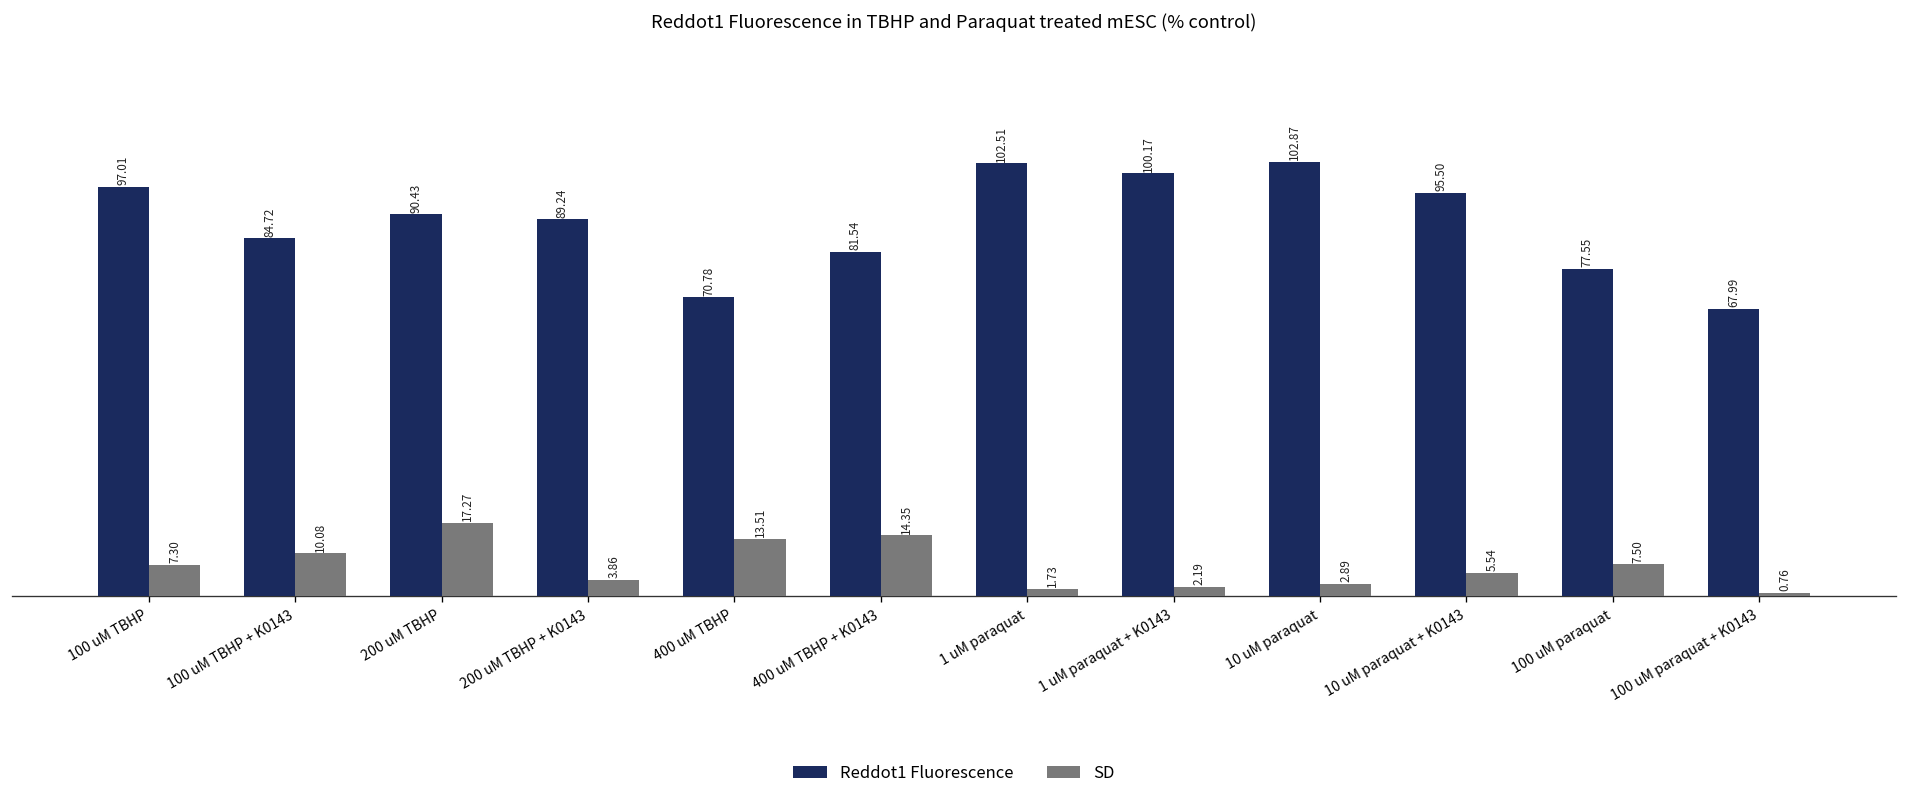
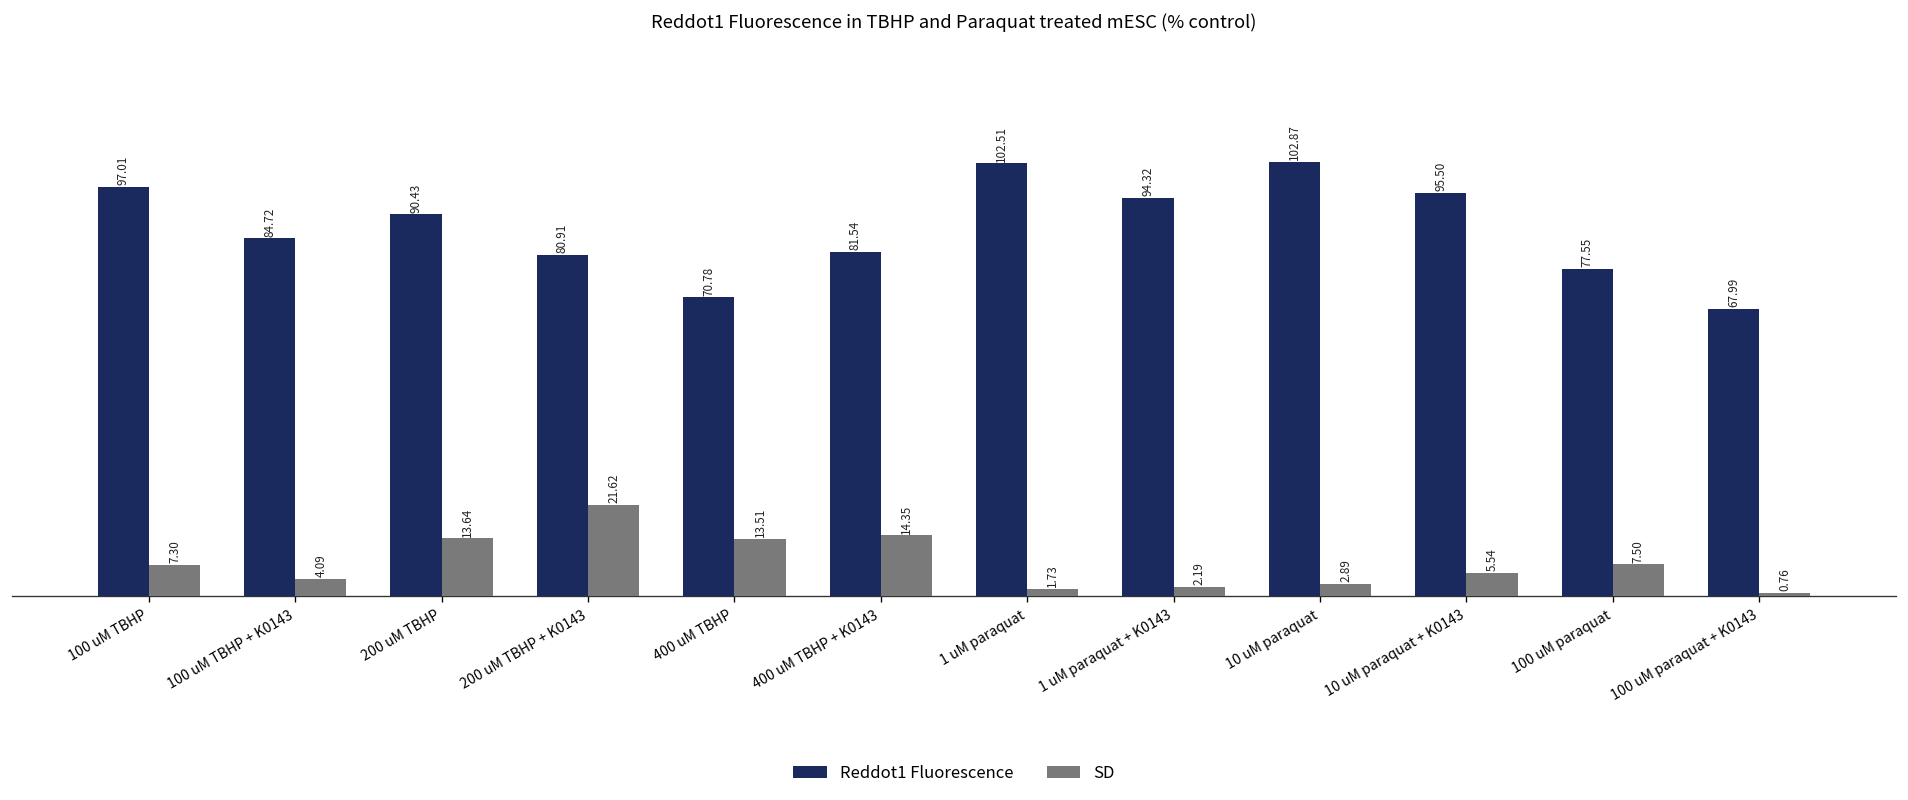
  {
    "Reddot1 Fluorescence": {
      "100 uM TBHP": 97.01,
      "100 uM TBHP + K0143": 84.72,
      "200 uM TBHP": 90.43,
-     "200 uM TBHP + K0143": 89.24,
+     "200 uM TBHP + K0143": 80.91,
      "400 uM TBHP": 70.78,
      "400 uM TBHP + K0143": 81.54,
      "1 uM paraquat": 102.51,
-     "1 uM paraquat + K0143": 100.17,
+     "1 uM paraquat + K0143": 94.32,
      "10 uM paraquat": 102.87,
      "10 uM paraquat + K0143": 95.50,
      "100 uM paraquat": 77.55,
      "100 uM paraquat + K0143": 67.99
    },
    "SD": {
      "100 uM TBHP": 7.30,
-     "100 uM TBHP + K0143": 10.08,
-     "200 uM TBHP": 17.27,
-     "200 uM TBHP + K0143": 3.86,
+     "100 uM TBHP + K0143": 4.09,
+     "200 uM TBHP": 13.64,
+     "200 uM TBHP + K0143": 21.62,
      "400 uM TBHP": 13.51,
      "400 uM TBHP + K0143": 14.35,
      "1 uM paraquat": 1.73,
      "1 uM paraquat + K0143": 2.19,
      "10 uM paraquat": 2.89,
      "10 uM paraquat + K0143": 5.54,
      "100 uM paraquat": 7.50,
      "100 uM paraquat + K0143": 0.76
    }
  }
